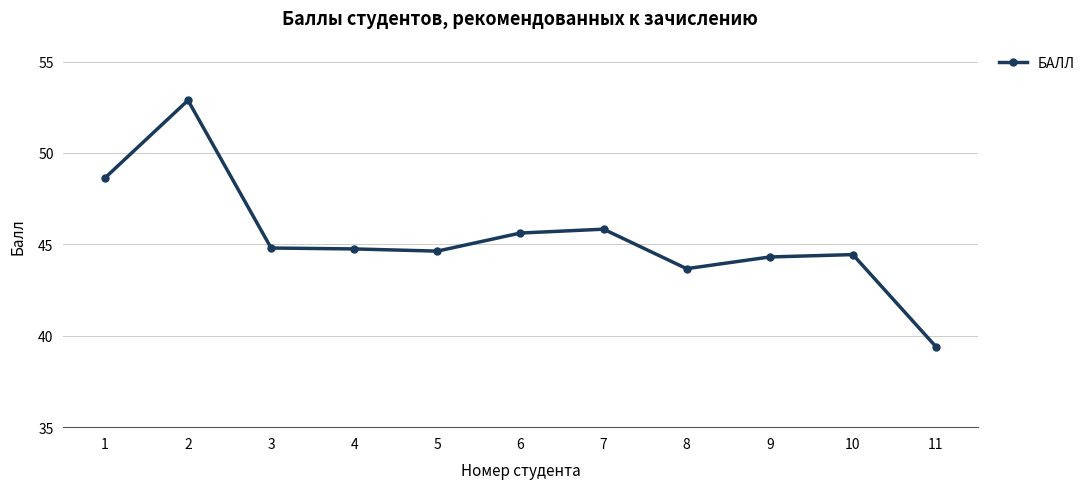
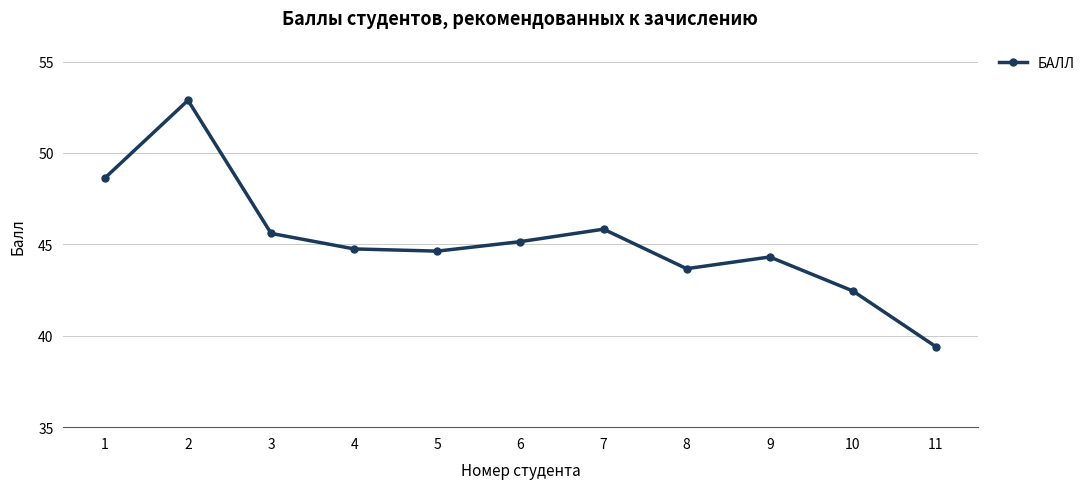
  {
    "1": 48.6,
    "2": 52.9,
-   "3": 44.8,
+   "3": 45.6,
    "4": 44.8,
    "5": 44.6,
-   "6": 45.6,
+   "6": 45.2,
    "7": 45.8,
    "8": 43.7,
    "9": 44.3,
-   "10": 44.4,
+   "10": 42.5,
    "11": 39.4
  }
